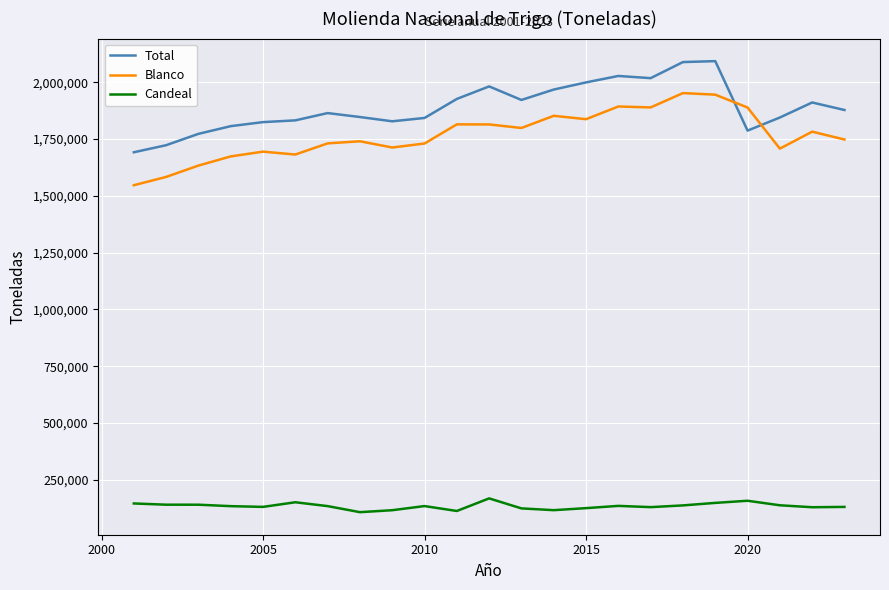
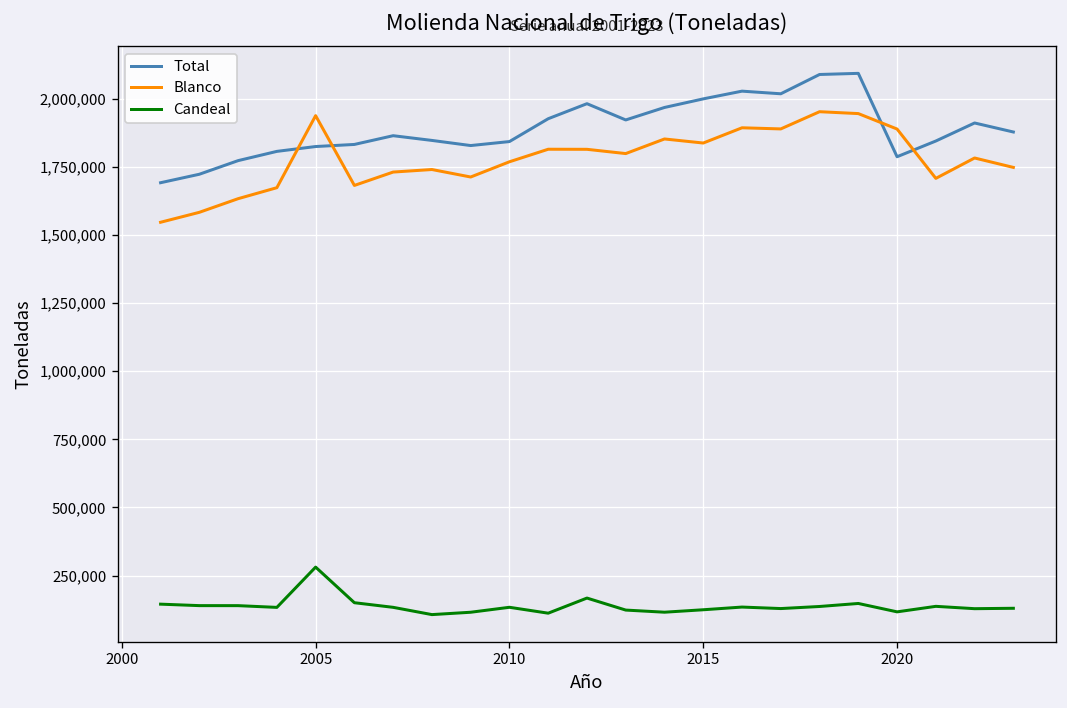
  {
    "Total": {
      "2005": "1,820,000",
      "2010": "1,840,000",
      "2015": "2,000,000",
      "2020": "1,790,000"
    },
    "Blanco": {
-     "2005": "1,690,000",
-     "2010": "1,730,000",
+     "2005": "1,940,000",
+     "2010": "1,770,000",
      "2015": "1,840,000",
      "2020": "1,890,000"
    },
    "Candeal": {
-     "2005": "130,000",
+     "2005": "280,000",
      "2010": "130,000",
      "2015": "120,000",
-     "2020": "160,000"
+     "2020": "120,000"
    }
  }
